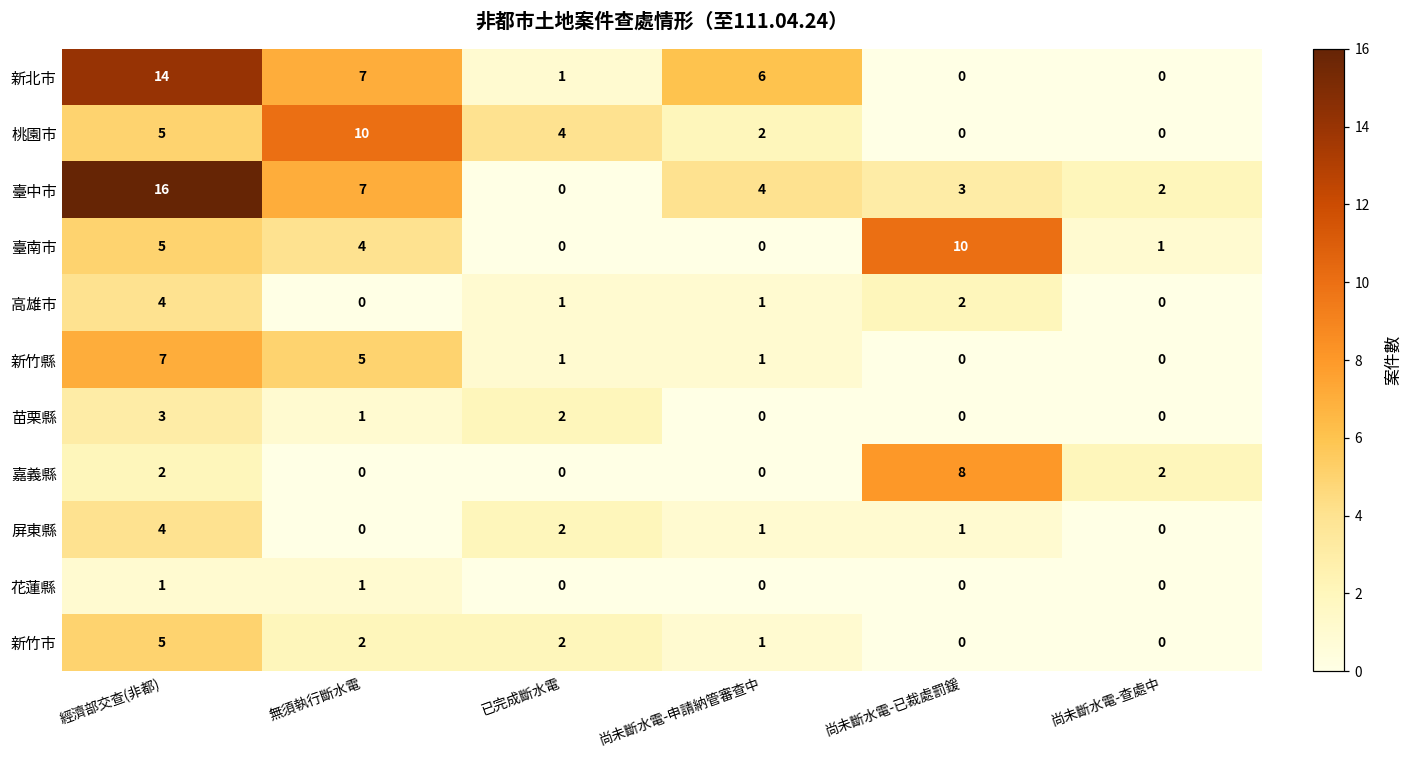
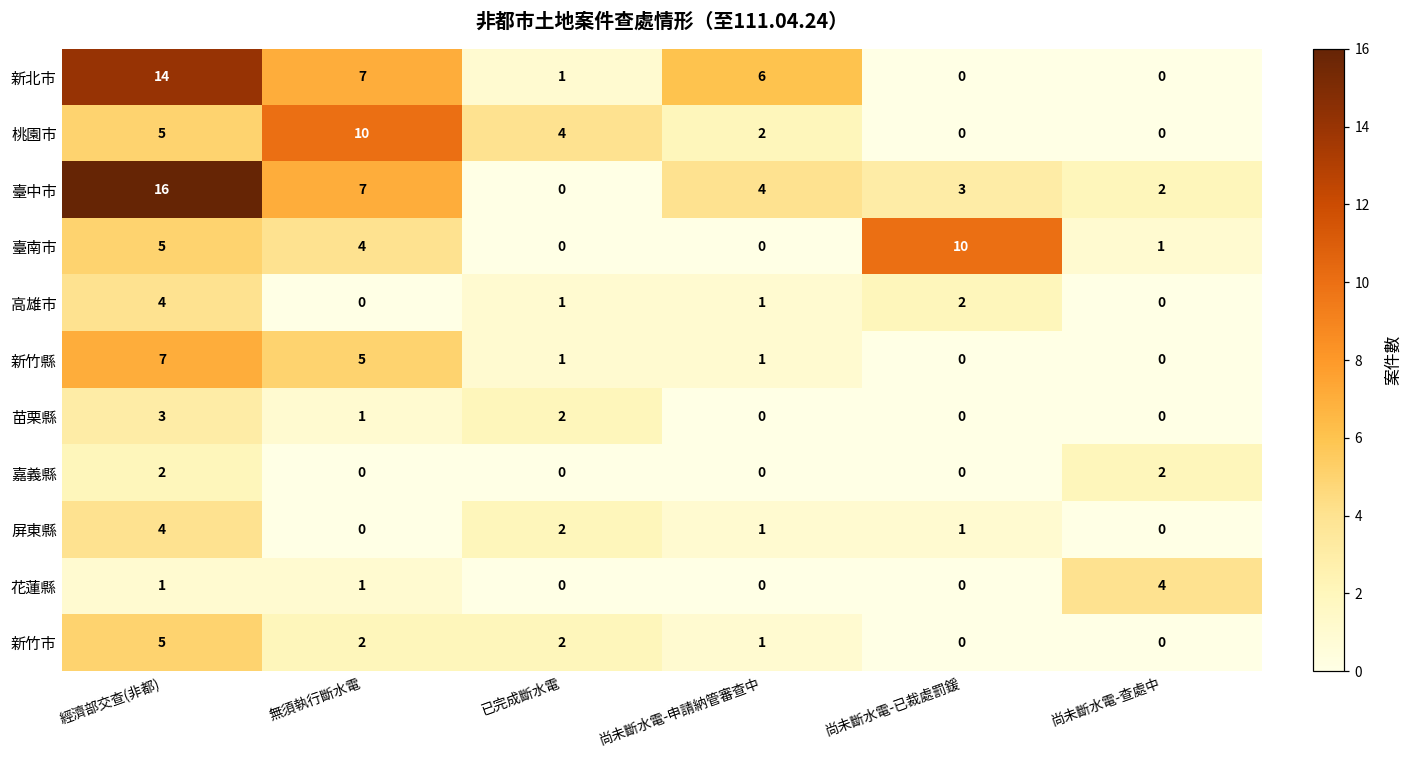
  {
    "新北市": {
      "經濟部交查(非都)": 14,
      "無須執行斷水電": 7,
      "已完成斷水電": 1,
      "尚未斷水電-申請納管審查中": 6,
      "尚未斷水電-已裁處罰鍰": 0,
      "尚未斷水電-查處中": 0
    },
    "桃園市": {
      "經濟部交查(非都)": 5,
      "無須執行斷水電": 10,
      "已完成斷水電": 4,
      "尚未斷水電-申請納管審查中": 2,
      "尚未斷水電-已裁處罰鍰": 0,
      "尚未斷水電-查處中": 0
    },
    "臺中市": {
      "經濟部交查(非都)": 16,
      "無須執行斷水電": 7,
      "已完成斷水電": 0,
      "尚未斷水電-申請納管審查中": 4,
      "尚未斷水電-已裁處罰鍰": 3,
      "尚未斷水電-查處中": 2
    },
    "臺南市": {
      "經濟部交查(非都)": 5,
      "無須執行斷水電": 4,
      "已完成斷水電": 0,
      "尚未斷水電-申請納管審查中": 0,
      "尚未斷水電-已裁處罰鍰": 10,
      "尚未斷水電-查處中": 1
    },
    "高雄市": {
      "經濟部交查(非都)": 4,
      "無須執行斷水電": 0,
      "已完成斷水電": 1,
      "尚未斷水電-申請納管審查中": 1,
      "尚未斷水電-已裁處罰鍰": 2,
      "尚未斷水電-查處中": 0
    },
    "新竹縣": {
      "經濟部交查(非都)": 7,
      "無須執行斷水電": 5,
      "已完成斷水電": 1,
      "尚未斷水電-申請納管審查中": 1,
      "尚未斷水電-已裁處罰鍰": 0,
      "尚未斷水電-查處中": 0
    },
    "苗栗縣": {
      "經濟部交查(非都)": 3,
      "無須執行斷水電": 1,
      "已完成斷水電": 2,
      "尚未斷水電-申請納管審查中": 0,
      "尚未斷水電-已裁處罰鍰": 0,
      "尚未斷水電-查處中": 0
    },
    "嘉義縣": {
      "經濟部交查(非都)": 2,
      "無須執行斷水電": 0,
      "已完成斷水電": 0,
      "尚未斷水電-申請納管審查中": 0,
-     "尚未斷水電-已裁處罰鍰": 8,
+     "尚未斷水電-已裁處罰鍰": 0,
      "尚未斷水電-查處中": 2
    },
    "屏東縣": {
      "經濟部交查(非都)": 4,
      "無須執行斷水電": 0,
      "已完成斷水電": 2,
      "尚未斷水電-申請納管審查中": 1,
      "尚未斷水電-已裁處罰鍰": 1,
      "尚未斷水電-查處中": 0
    },
    "花蓮縣": {
      "經濟部交查(非都)": 1,
      "無須執行斷水電": 1,
      "已完成斷水電": 0,
      "尚未斷水電-申請納管審查中": 0,
      "尚未斷水電-已裁處罰鍰": 0,
-     "尚未斷水電-查處中": 0
+     "尚未斷水電-查處中": 4
    },
    "新竹市": {
      "經濟部交查(非都)": 5,
      "無須執行斷水電": 2,
      "已完成斷水電": 2,
      "尚未斷水電-申請納管審查中": 1,
      "尚未斷水電-已裁處罰鍰": 0,
      "尚未斷水電-查處中": 0
    }
  }
